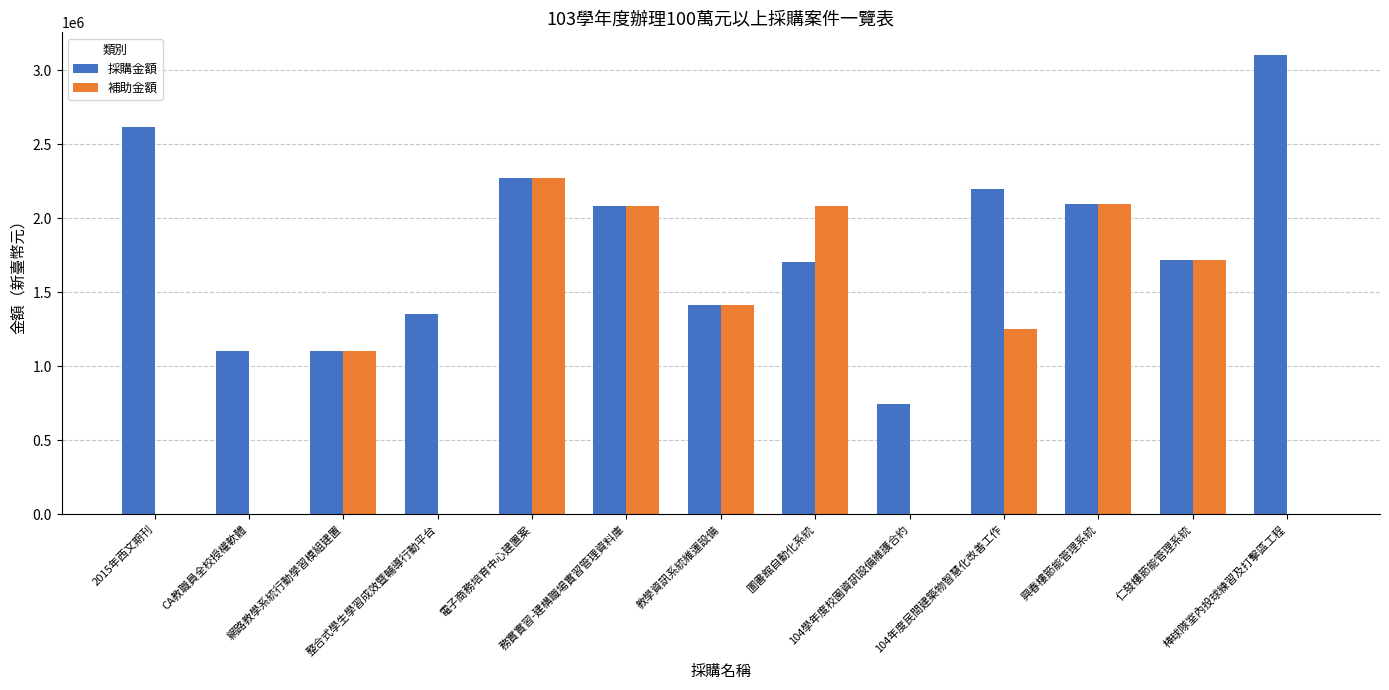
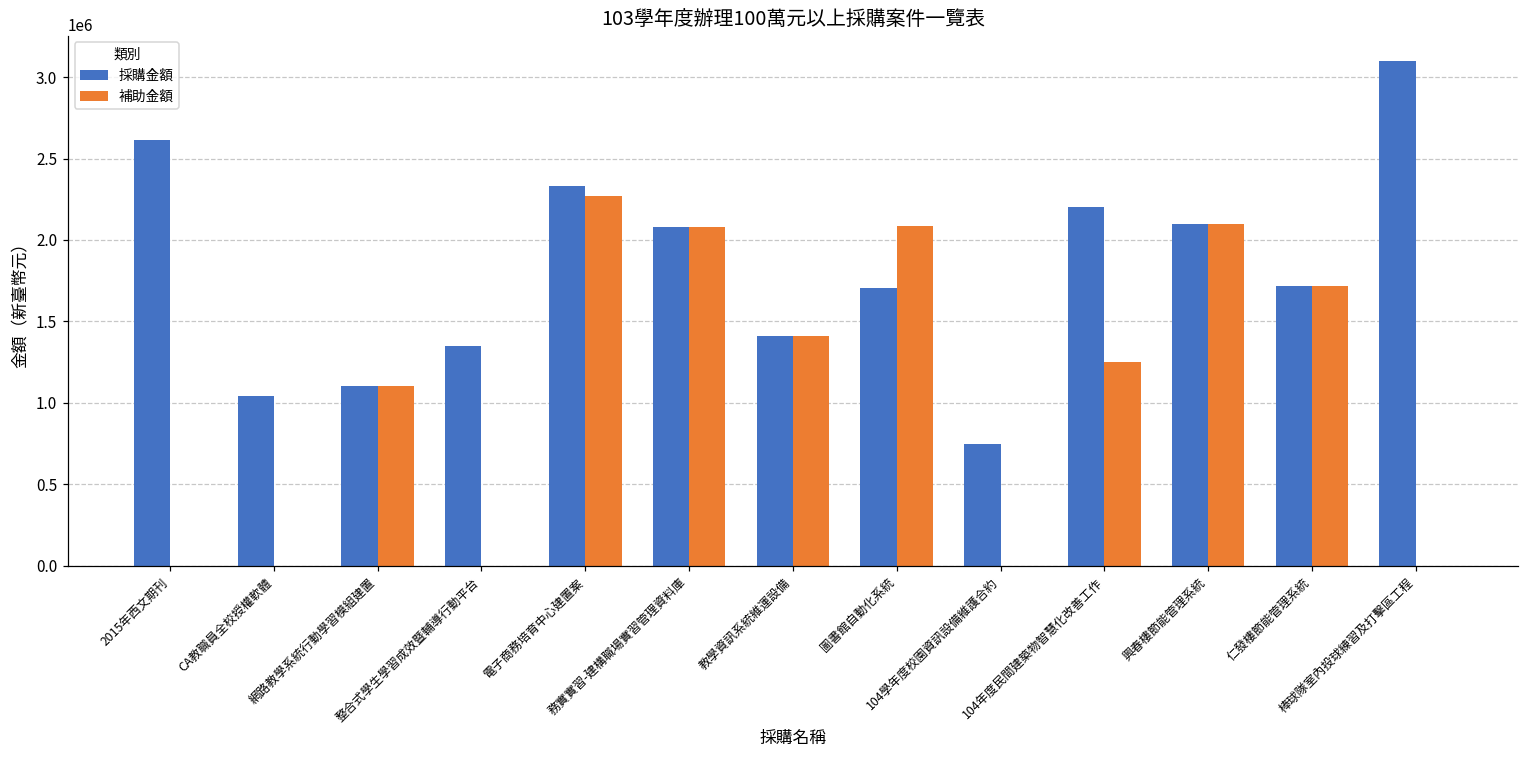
  {
    "採購金額": {
      "2015年西文期刊": 2610000,
-     "CA教職員全校授權軟體": 1100000,
+     "CA教職員全校授權軟體": 1040000,
      "網路教學系統行動學習模組建置": 1100000,
      "整合式學生學習成效暨輔導行動平台": 1350000,
-     "電子商務培育中心建置案": 2270000,
+     "電子商務培育中心建置案": 2330000,
      "務實實習-建構職場實習管理資料庫": 2080000,
      "教學資訊系統維運設備": 1410000,
      "圖書館自動化系統": 1710000,
      "104學年度校園資訊設備維護合約": 740000,
      "104年度民間建築物智慧化改善工作": 2200000,
      "興春樓節能管理系統": 2100000,
      "仁發樓節能管理系統": 1720000,
      "棒球隊室內投球練習及打擊區工程": 3100000
    },
    "補助金額": {
      "2015年西文期刊": 0,
      "CA教職員全校授權軟體": 0,
      "網路教學系統行動學習模組建置": 1100000,
      "整合式學生學習成效暨輔導行動平台": 0,
      "電子商務培育中心建置案": 2270000,
      "務實實習-建構職場實習管理資料庫": 2080000,
      "教學資訊系統維運設備": 1410000,
      "圖書館自動化系統": 2090000,
      "104學年度校園資訊設備維護合約": 0,
      "104年度民間建築物智慧化改善工作": 1250000,
      "興春樓節能管理系統": 2100000,
      "仁發樓節能管理系統": 1720000,
      "棒球隊室內投球練習及打擊區工程": 0
    }
  }
